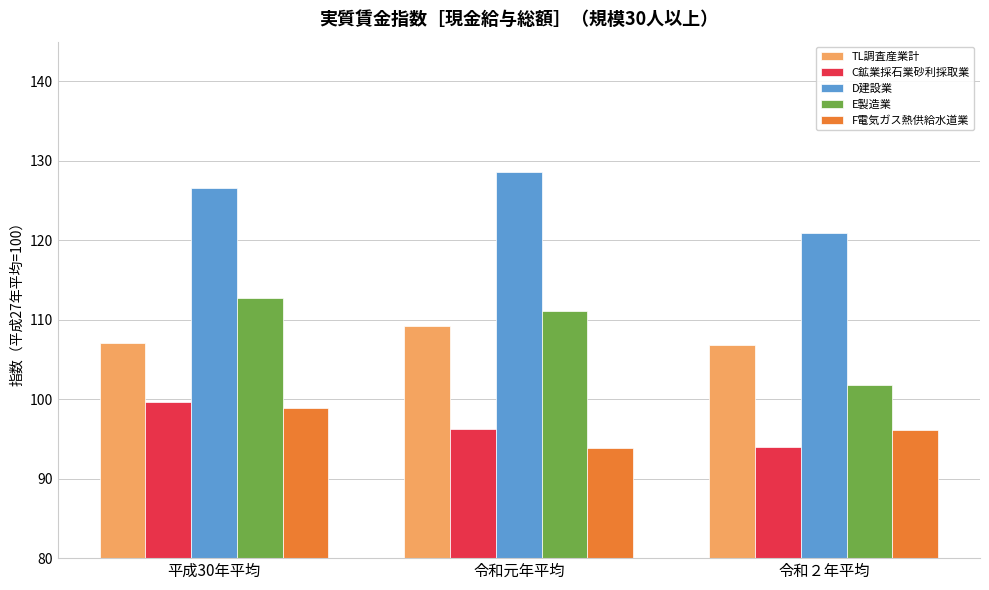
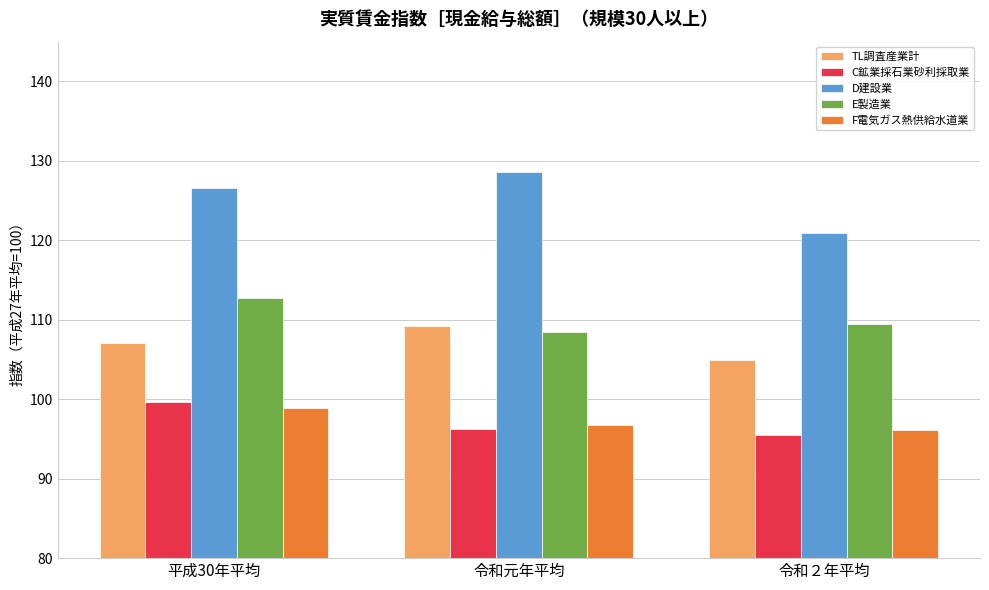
  {
    "TL調査産業計": {
      "平成30年平均": 107,
      "令和元年平均": 109,
-     "令和２年平均": 107
+     "令和２年平均": 105
    },
    "C鉱業採石業砂利採取業": {
      "平成30年平均": 100,
      "令和元年平均": 96,
-     "令和２年平均": 94
+     "令和２年平均": 96
    },
    "D建設業": {
      "平成30年平均": 127,
      "令和元年平均": 129,
      "令和２年平均": 121
    },
    "E製造業": {
      "平成30年平均": 113,
-     "令和元年平均": 111,
-     "令和２年平均": 102
+     "令和元年平均": 109,
+     "令和２年平均": 110
    },
    "F電気ガス熱供給水道業": {
      "平成30年平均": 99,
-     "令和元年平均": 94,
+     "令和元年平均": 97,
      "令和２年平均": 96
    }
  }
